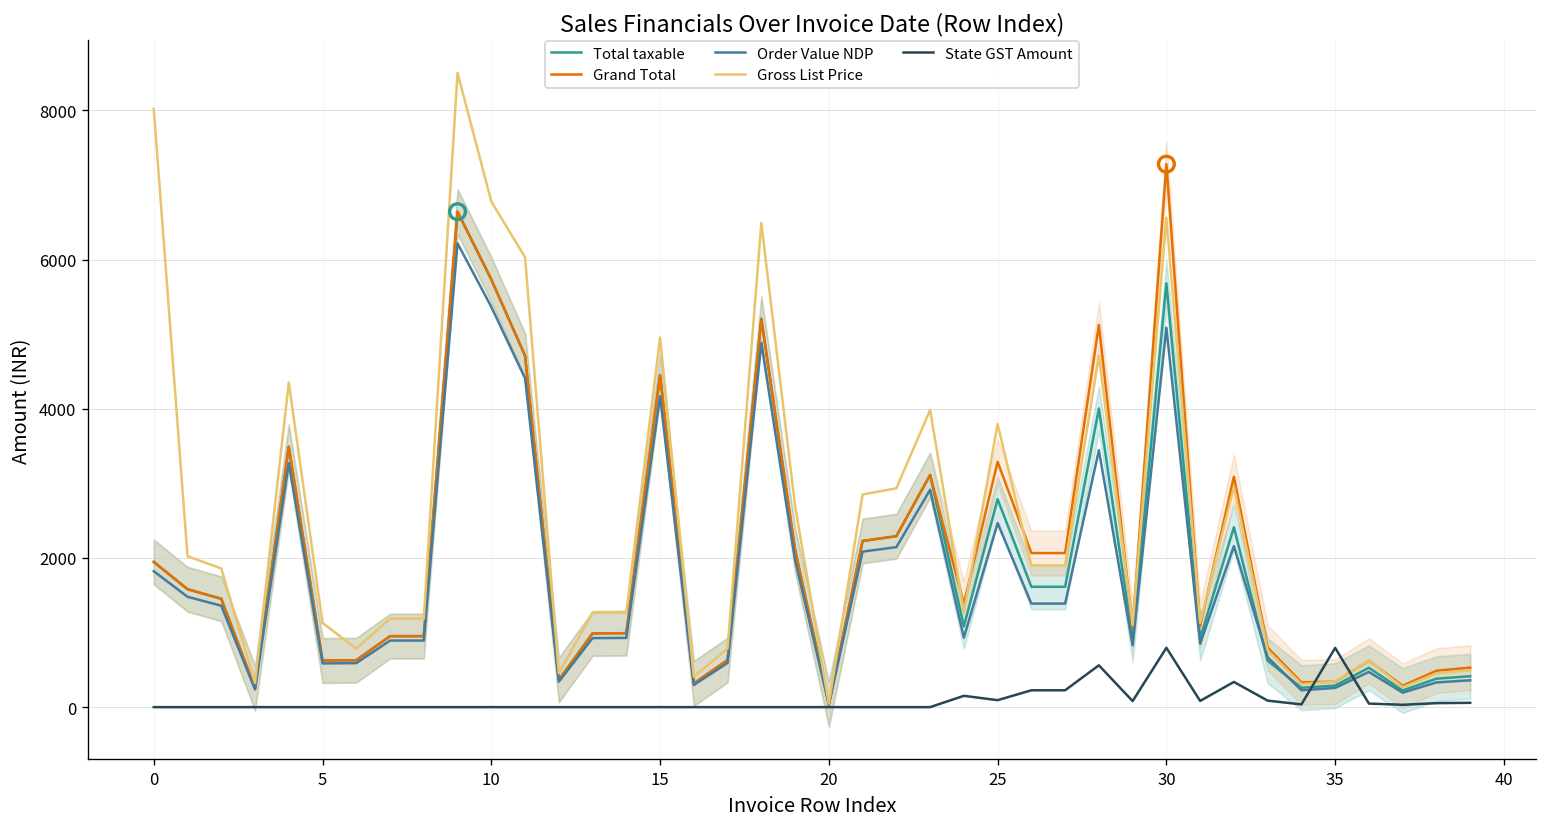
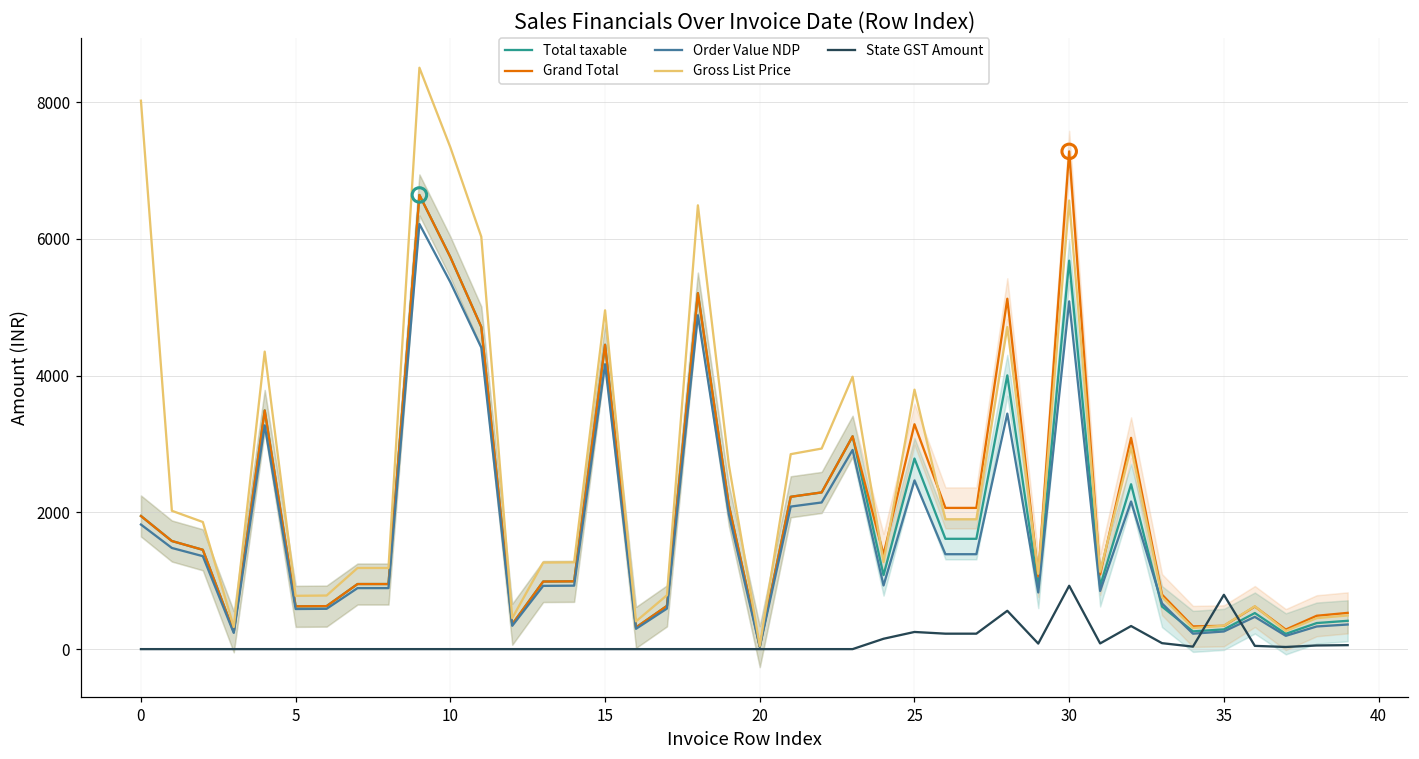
  {
    "Gross List Price": {
      "0": 8000,
-     "5": 1100,
-     "10": 6800,
+     "5": 800,
+     "10": 7300,
      "15": 5000,
      "25": 3800,
      "30": 6600
    },
    "State GST Amount": {
      "0": 0,
      "5": 0,
      "10": 0,
      "15": 0,
-     "25": 100,
-     "30": 800,
+     "25": 300,
+     "30": 900,
      "35": 800
    }
  }
